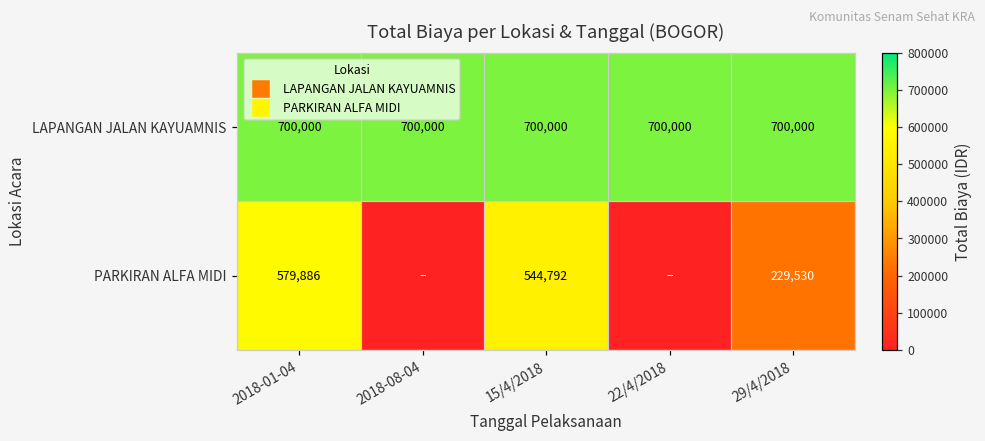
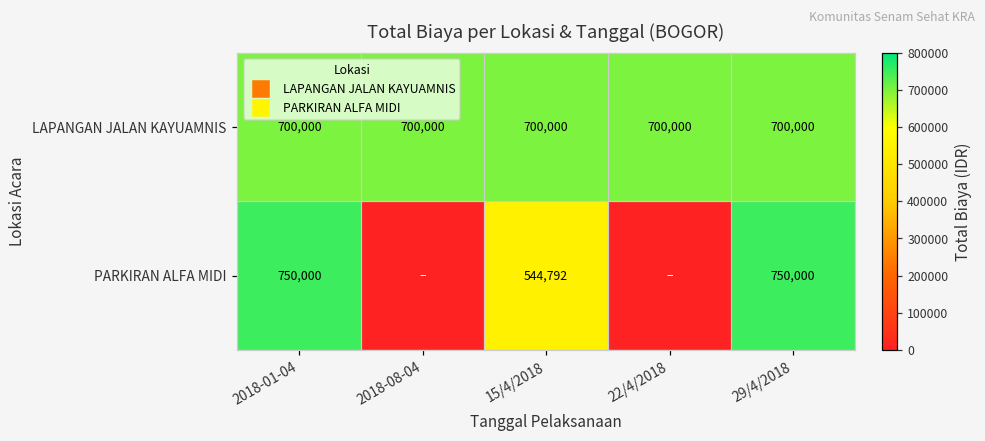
  {
    "LAPANGAN JALAN KAYUAMNIS": {
      "2018-01-04": "700,000",
      "2018-08-04": "700,000",
      "15/4/2018": "700,000",
      "22/4/2018": "700,000",
      "29/4/2018": "700,000"
    },
    "PARKIRAN ALFA MIDI": {
-     "2018-01-04": "579,886",
+     "2018-01-04": "750,000",
      "15/4/2018": "544,792",
-     "29/4/2018": "229,530"
+     "29/4/2018": "750,000"
    }
  }
